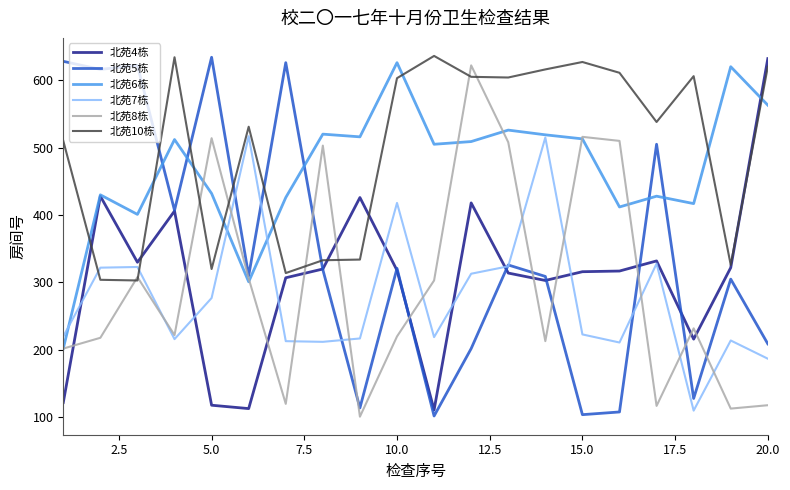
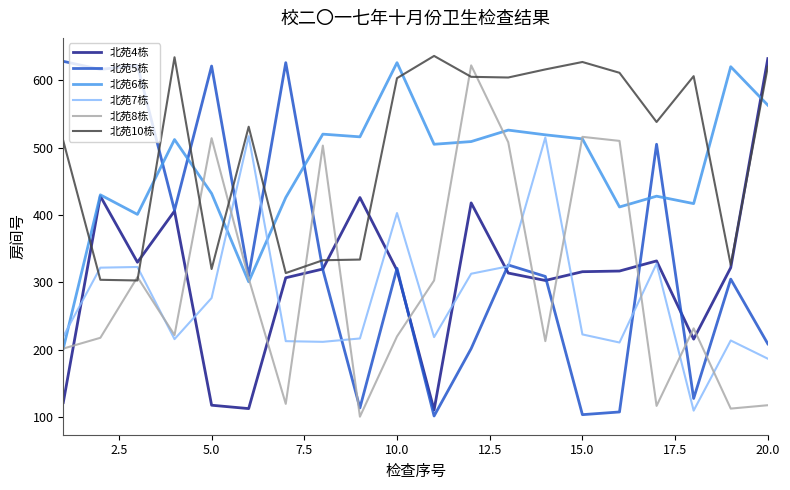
  {
    "北苑4栋": {
      "5.0": 120,
      "15.0": 320,
      "20.0": 630
    },
    "北苑5栋": {
-     "5.0": 630,
+     "5.0": 620,
      "15.0": 100,
      "20.0": 210
    },
    "北苑6栋": {
      "5.0": 430,
      "10.0": 630,
      "20.0": 560
    },
    "北苑7栋": {
      "5.0": 280,
-     "10.0": 420,
+     "10.0": 400,
      "15.0": 220,
      "20.0": 190
    },
    "北苑8栋": {
      "5.0": 510,
      "10.0": 220,
      "20.0": 120
    },
    "北苑10栋": {
      "5.0": 320,
      "10.0": 600,
      "15.0": 630,
      "20.0": 620
    }
  }
